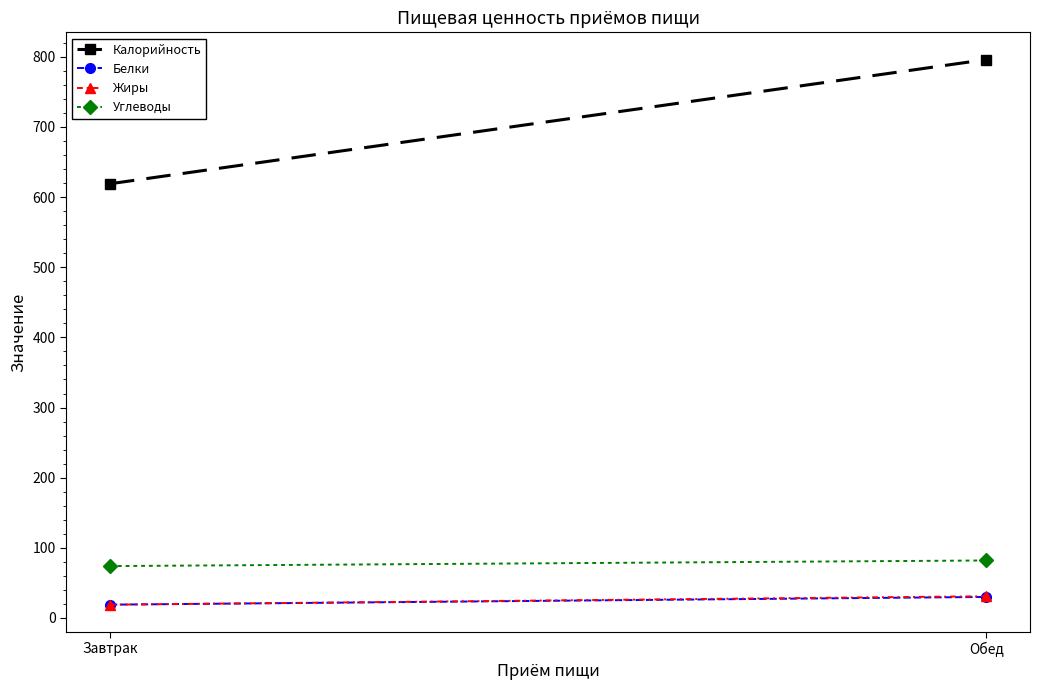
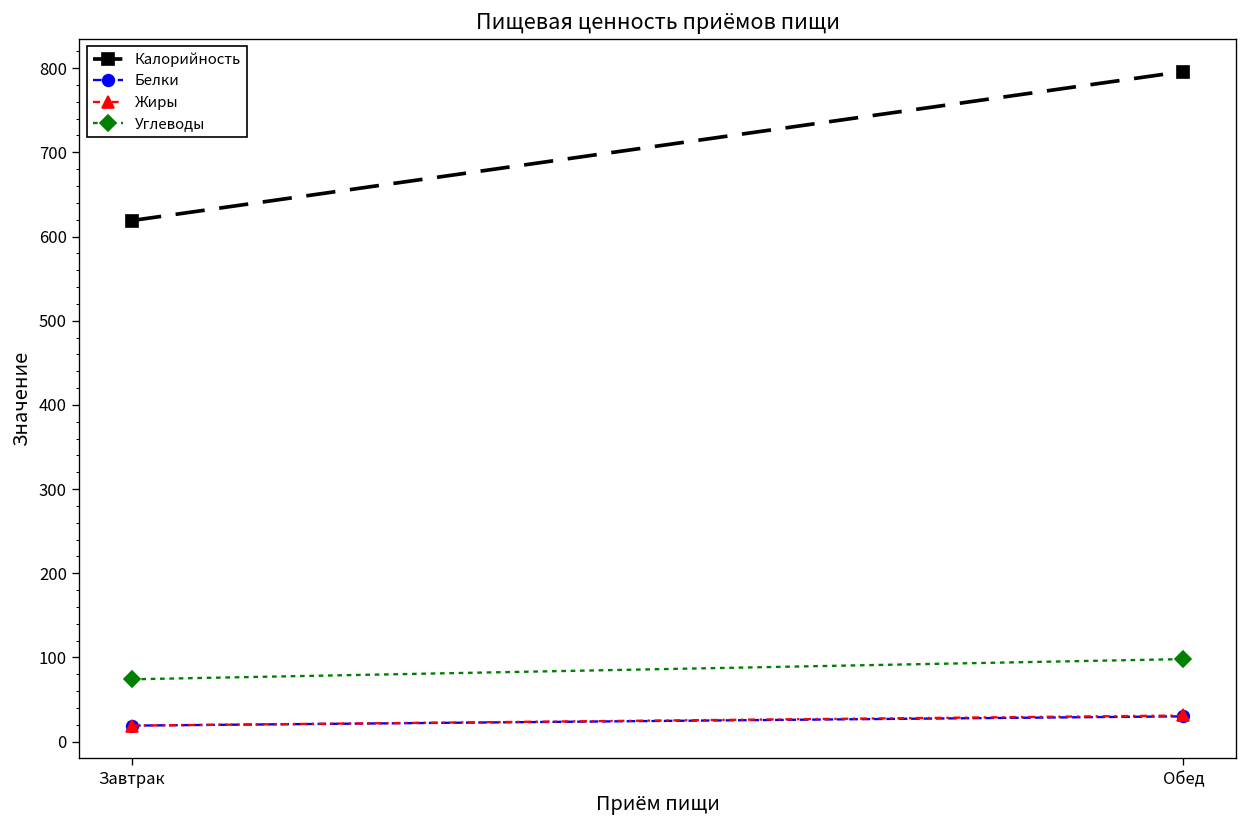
  {
    "Калорийность": {
      "Завтрак": 620,
      "Обед": 800
    },
    "Углеводы": {
      "Завтрак": 70,
-     "Обед": 80
+     "Обед": 100
    }
  }
